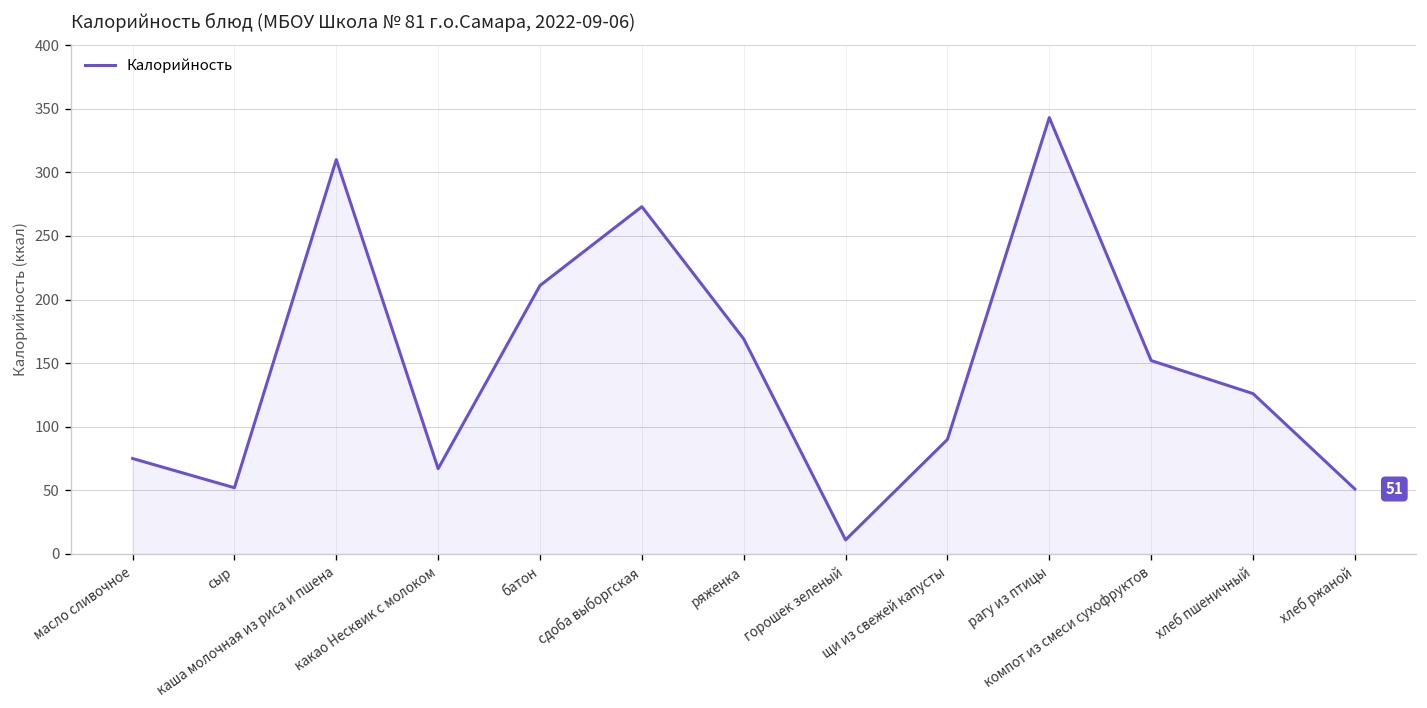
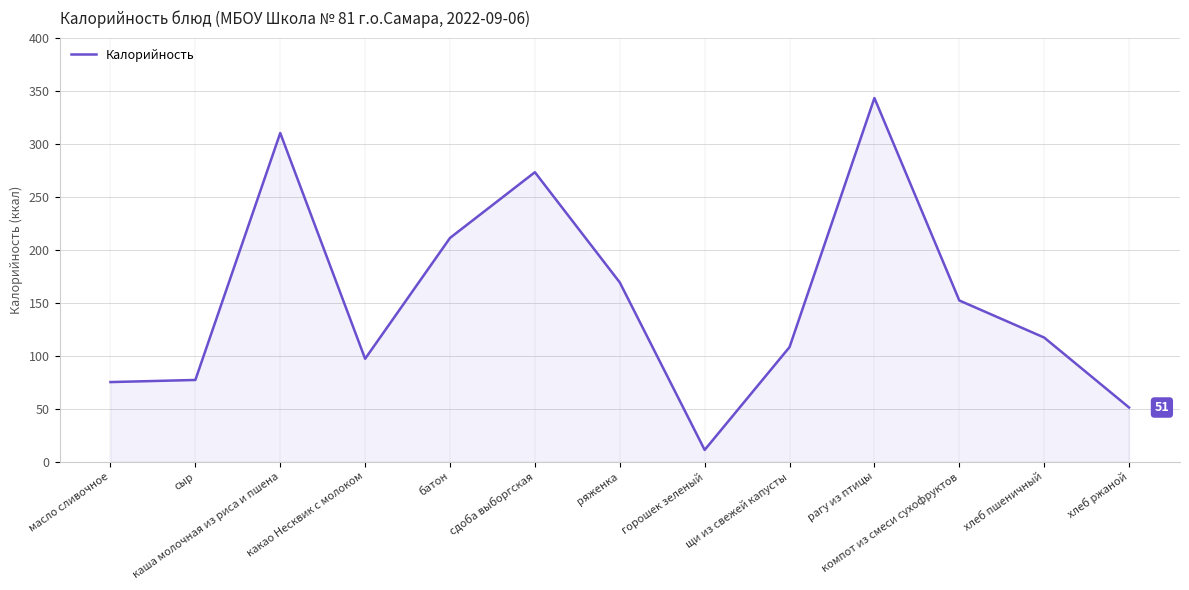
  {
    "масло сливочное": 75,
-   "сыр": 52,
+   "сыр": 77,
    "каша молочная из риса и пшена": 310,
-   "какао Несквик с молоком": 67,
+   "какао Несквик с молоком": 97,
    "батон": 211,
    "сдоба выборгская": 273,
    "ряженка": 169,
    "горошек зеленый": 11,
-   "щи из свежей капусты": 90,
+   "щи из свежей капусты": 108,
    "рагу из птицы": 343,
    "компот из смеси сухофруктов": 152,
-   "хлеб пшеничный": 126
+   "хлеб пшеничный": 117
  }
